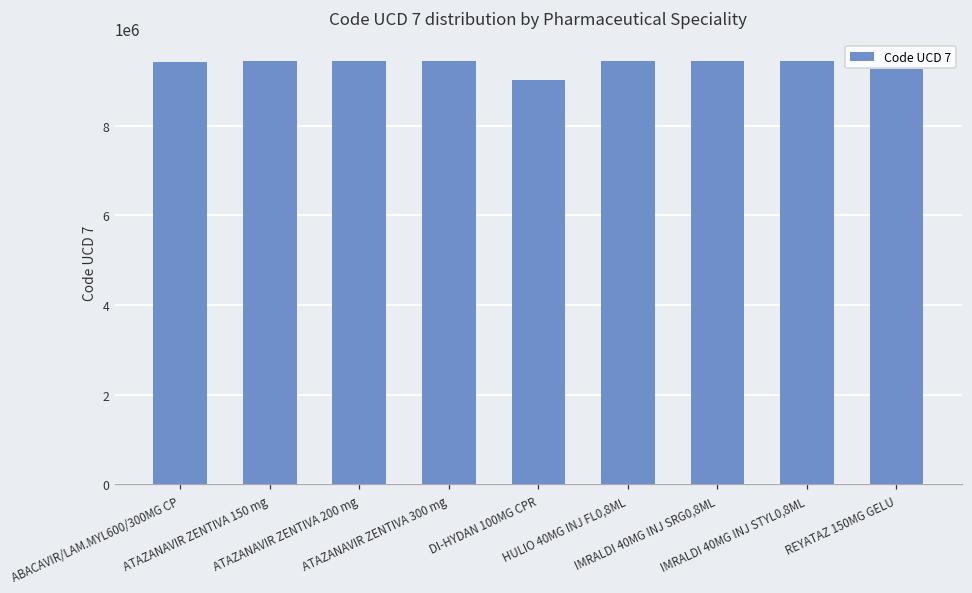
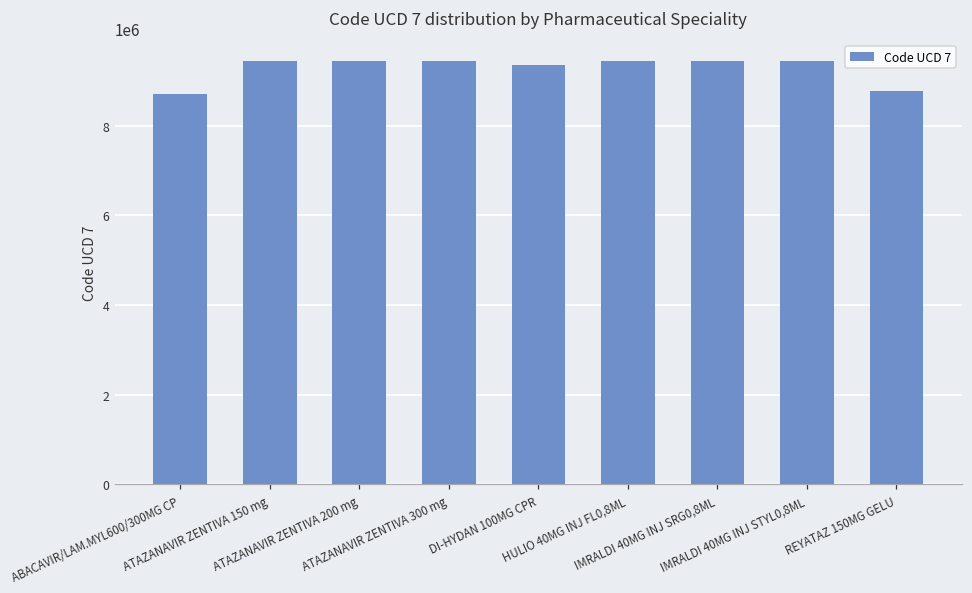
  {
-   "ABACAVIR/LAM.MYL600/300MG CP": 9400000,
+   "ABACAVIR/LAM.MYL600/300MG CP": 8700000,
    "ATAZANAVIR ZENTIVA 150 mg": 9500000,
    "ATAZANAVIR ZENTIVA 200 mg": 9500000,
    "ATAZANAVIR ZENTIVA 300 mg": 9500000,
-   "DI-HYDAN 100MG CPR": 9000000,
+   "DI-HYDAN 100MG CPR": 9400000,
    "HULIO 40MG INJ FL0,8ML": 9400000,
    "IMRALDI 40MG INJ SRG0,8ML": 9400000,
    "IMRALDI 40MG INJ STYL0,8ML": 9400000,
-   "REYATAZ 150MG GELU": 9300000
+   "REYATAZ 150MG GELU": 8800000
  }
